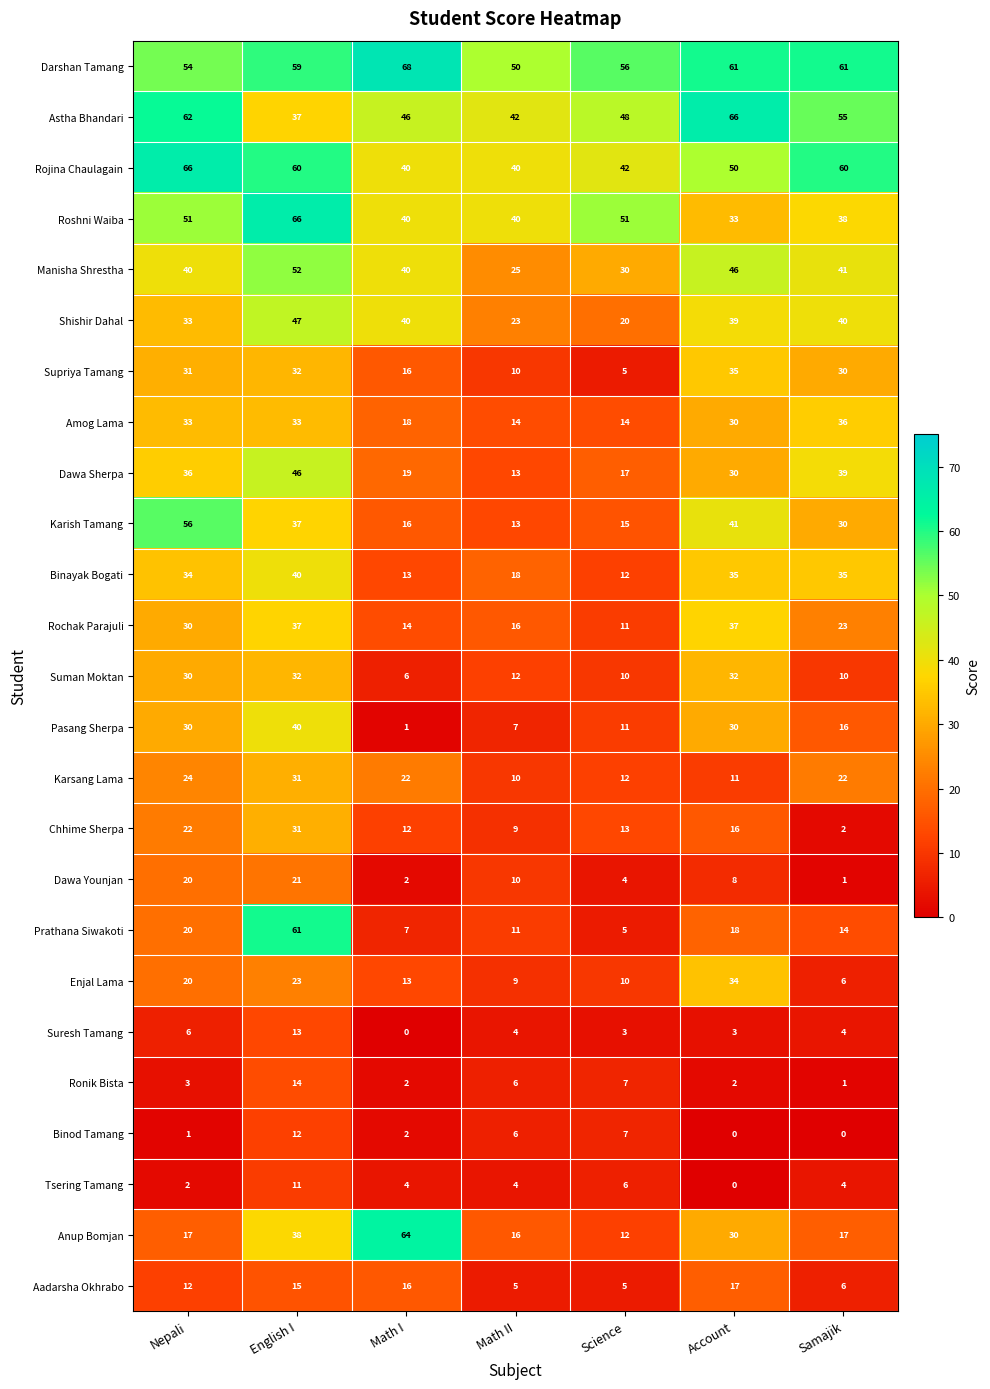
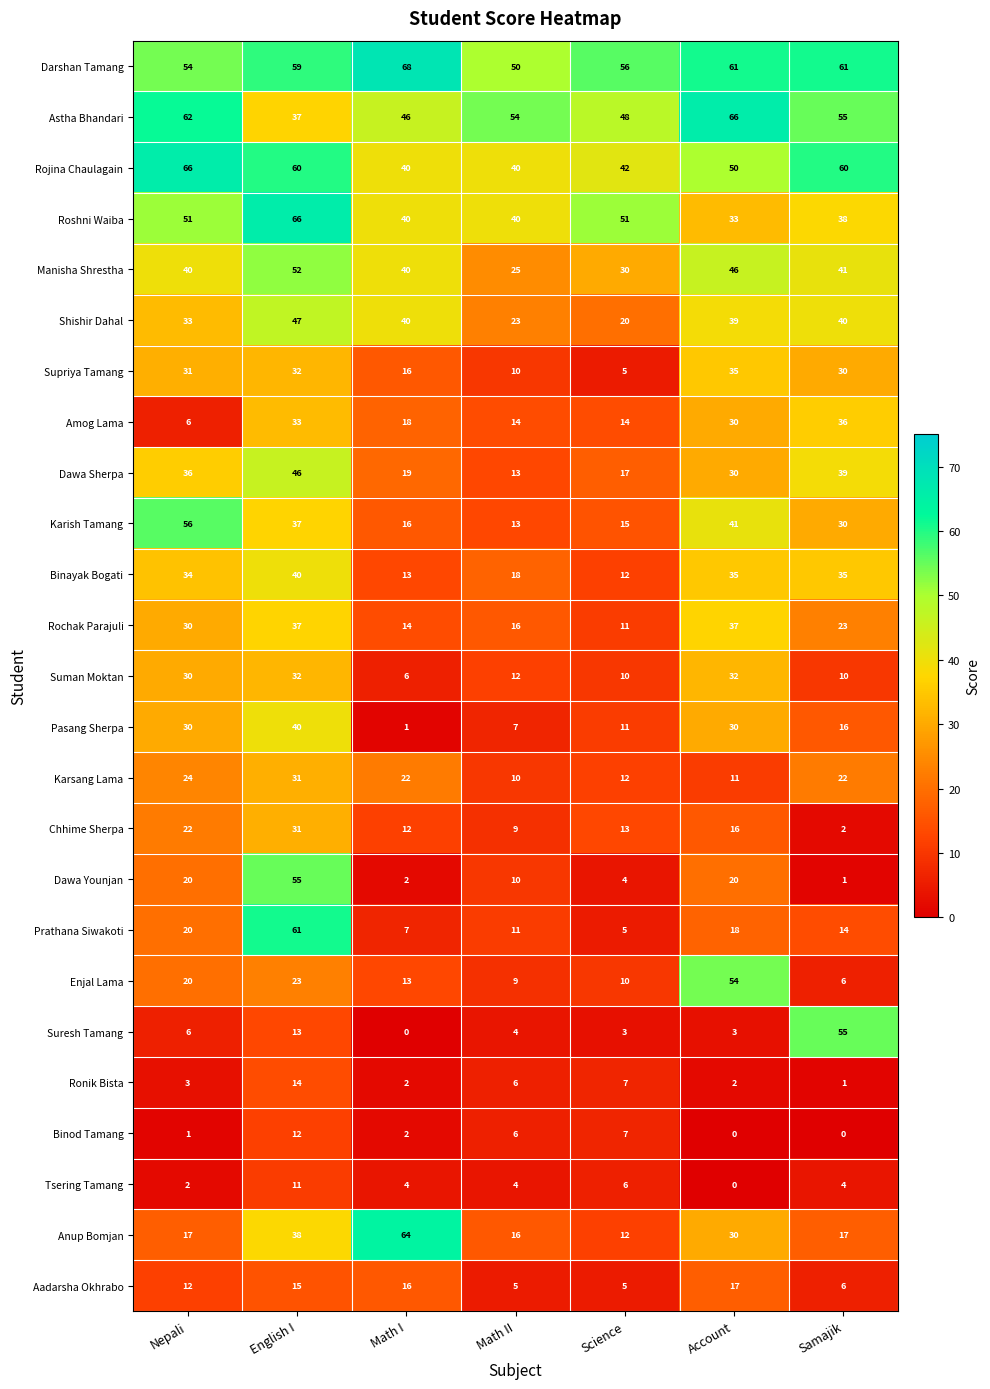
  {
    "Darshan Tamang": {
      "Nepali": 54,
      "English I": 59,
      "Math I": 68,
      "Math II": 50,
      "Science": 56,
      "Account": 61,
      "Samajik": 61
    },
    "Astha Bhandari": {
      "Nepali": 62,
      "English I": 37,
      "Math I": 46,
-     "Math II": 42,
+     "Math II": 54,
      "Science": 48,
      "Account": 66,
      "Samajik": 55
    },
    "Rojina Chaulagain": {
      "Nepali": 66,
      "English I": 60,
      "Math I": 40,
      "Math II": 40,
      "Science": 42,
      "Account": 50,
      "Samajik": 60
    },
    "Roshni Waiba": {
      "Nepali": 51,
      "English I": 66,
      "Math I": 40,
      "Math II": 40,
      "Science": 51,
      "Account": 33,
      "Samajik": 38
    },
    "Manisha Shrestha": {
      "Nepali": 40,
      "English I": 52,
      "Math I": 40,
      "Math II": 25,
      "Science": 30,
      "Account": 46,
      "Samajik": 41
    },
    "Shishir Dahal": {
      "Nepali": 33,
      "English I": 47,
      "Math I": 40,
      "Math II": 23,
      "Science": 20,
      "Account": 39,
      "Samajik": 40
    },
    "Supriya Tamang": {
      "Nepali": 31,
      "English I": 32,
      "Math I": 16,
      "Math II": 10,
      "Science": 5,
      "Account": 35,
      "Samajik": 30
    },
    "Amog Lama": {
-     "Nepali": 33,
+     "Nepali": 6,
      "English I": 33,
      "Math I": 18,
      "Math II": 14,
      "Science": 14,
      "Account": 30,
      "Samajik": 36
    },
    "Dawa Sherpa": {
      "Nepali": 36,
      "English I": 46,
      "Math I": 19,
      "Math II": 13,
      "Science": 17,
      "Account": 30,
      "Samajik": 39
    },
    "Karish Tamang": {
      "Nepali": 56,
      "English I": 37,
      "Math I": 16,
      "Math II": 13,
      "Science": 15,
      "Account": 41,
      "Samajik": 30
    },
    "Binayak Bogati": {
      "Nepali": 34,
      "English I": 40,
      "Math I": 13,
      "Math II": 18,
      "Science": 12,
      "Account": 35,
      "Samajik": 35
    },
    "Rochak Parajuli": {
      "Nepali": 30,
      "English I": 37,
      "Math I": 14,
      "Math II": 16,
      "Science": 11,
      "Account": 37,
      "Samajik": 23
    },
    "Suman Moktan": {
      "Nepali": 30,
      "English I": 32,
      "Math I": 6,
      "Math II": 12,
      "Science": 10,
      "Account": 32,
      "Samajik": 10
    },
    "Pasang Sherpa": {
      "Nepali": 30,
      "English I": 40,
      "Math I": 1,
      "Math II": 7,
      "Science": 11,
      "Account": 30,
      "Samajik": 16
    },
    "Karsang Lama": {
      "Nepali": 24,
      "English I": 31,
      "Math I": 22,
      "Math II": 10,
      "Science": 12,
      "Account": 11,
      "Samajik": 22
    },
    "Chhime Sherpa": {
      "Nepali": 22,
      "English I": 31,
      "Math I": 12,
      "Math II": 9,
      "Science": 13,
      "Account": 16,
      "Samajik": 2
    },
    "Dawa Younjan": {
      "Nepali": 20,
-     "English I": 21,
+     "English I": 55,
      "Math I": 2,
      "Math II": 10,
      "Science": 4,
-     "Account": 8,
+     "Account": 20,
      "Samajik": 1
    },
    "Prathana Siwakoti": {
      "Nepali": 20,
      "English I": 61,
      "Math I": 7,
      "Math II": 11,
      "Science": 5,
      "Account": 18,
      "Samajik": 14
    },
    "Enjal Lama": {
      "Nepali": 20,
      "English I": 23,
      "Math I": 13,
      "Math II": 9,
      "Science": 10,
-     "Account": 34,
+     "Account": 54,
      "Samajik": 6
    },
    "Suresh Tamang": {
      "Nepali": 6,
      "English I": 13,
      "Math I": 0,
      "Math II": 4,
      "Science": 3,
      "Account": 3,
-     "Samajik": 4
+     "Samajik": 55
    },
    "Ronik Bista": {
      "Nepali": 3,
      "English I": 14,
      "Math I": 2,
      "Math II": 6,
      "Science": 7,
      "Account": 2,
      "Samajik": 1
    },
    "Binod Tamang": {
      "Nepali": 1,
      "English I": 12,
      "Math I": 2,
      "Math II": 6,
      "Science": 7,
      "Account": 0,
      "Samajik": 0
    },
    "Tsering Tamang": {
      "Nepali": 2,
      "English I": 11,
      "Math I": 4,
      "Math II": 4,
      "Science": 6,
      "Account": 0,
      "Samajik": 4
    },
    "Anup Bomjan": {
      "Nepali": 17,
      "English I": 38,
      "Math I": 64,
      "Math II": 16,
      "Science": 12,
      "Account": 30,
      "Samajik": 17
    },
    "Aadarsha Okhrabo": {
      "Nepali": 12,
      "English I": 15,
      "Math I": 16,
      "Math II": 5,
      "Science": 5,
      "Account": 17,
      "Samajik": 6
    }
  }
